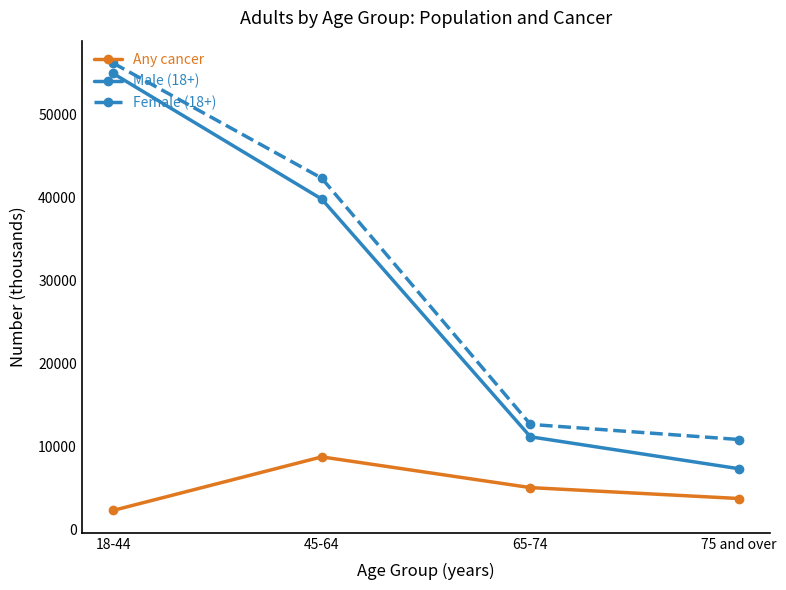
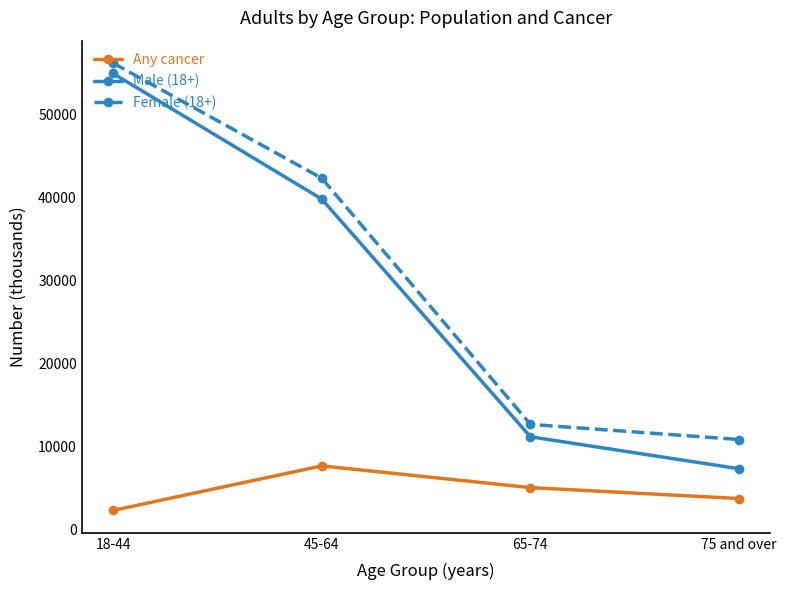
  {
    "Any cancer": {
      "18-44": 2000,
-     "45-64": 9000,
+     "45-64": 8000,
      "65-74": 5000,
      "75 and over": 4000
    }
  }
